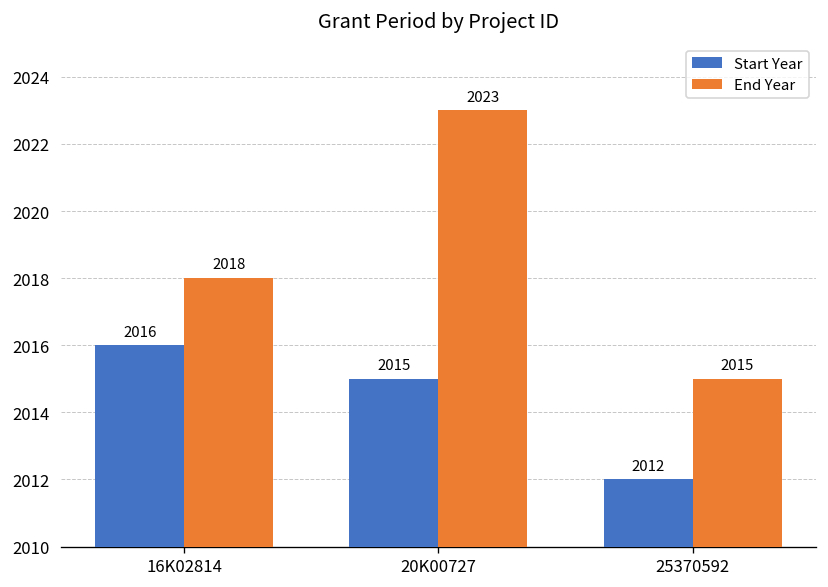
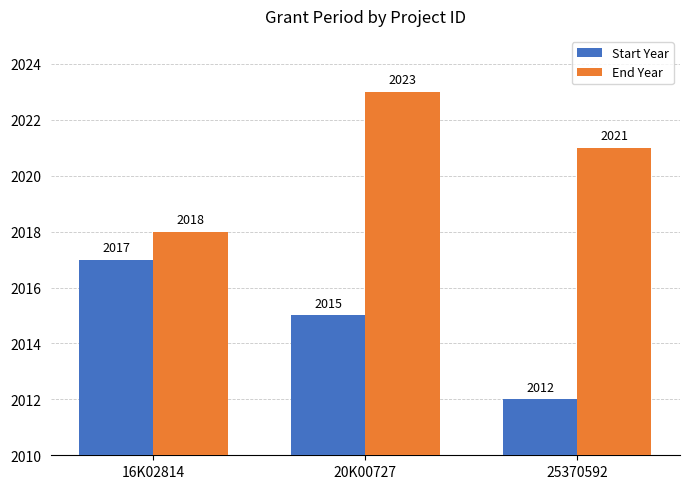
  {
    "Start Year": {
-     "16K02814": 2016,
+     "16K02814": 2017,
      "20K00727": 2015,
      "25370592": 2012
    },
    "End Year": {
      "16K02814": 2018,
      "20K00727": 2023,
-     "25370592": 2015
+     "25370592": 2021
    }
  }
